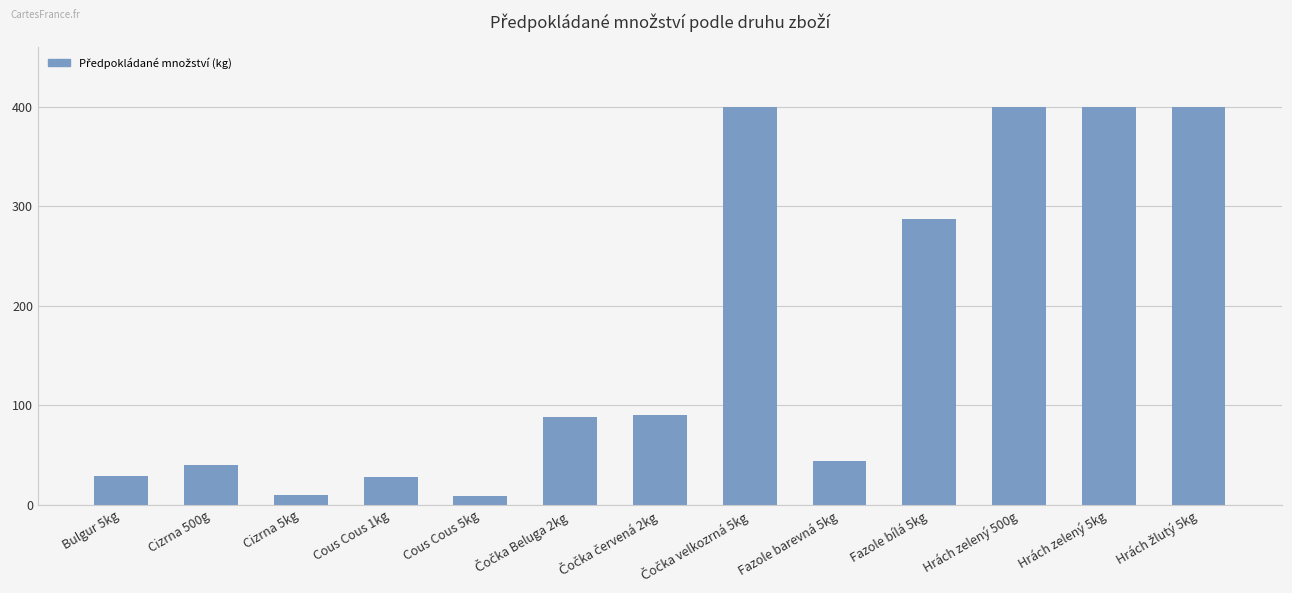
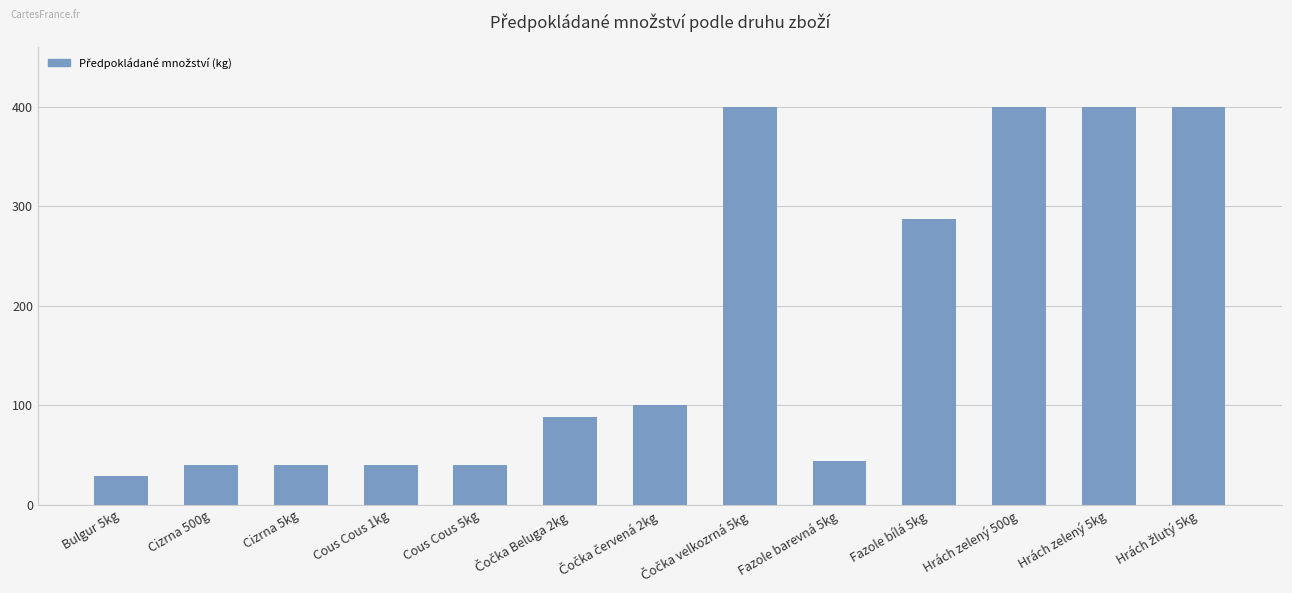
  {
    "Bulgur 5kg": 30,
    "Cizrna 500g": 40,
-   "Cizrna 5kg": 10,
-   "Cous Cous 1kg": 30,
-   "Cous Cous 5kg": 10,
+   "Cizrna 5kg": 40,
+   "Cous Cous 1kg": 40,
+   "Cous Cous 5kg": 40,
    "Čočka Beluga 2kg": 90,
-   "Čočka červená 2kg": 90,
+   "Čočka červená 2kg": 100,
    "Čočka velkozrná 5kg": 400,
    "Fazole barevná 5kg": 40,
    "Fazole bílá 5kg": 290,
    "Hrách zelený 500g": 400,
    "Hrách zelený 5kg": 400,
    "Hrách žlutý 5kg": 400
  }
